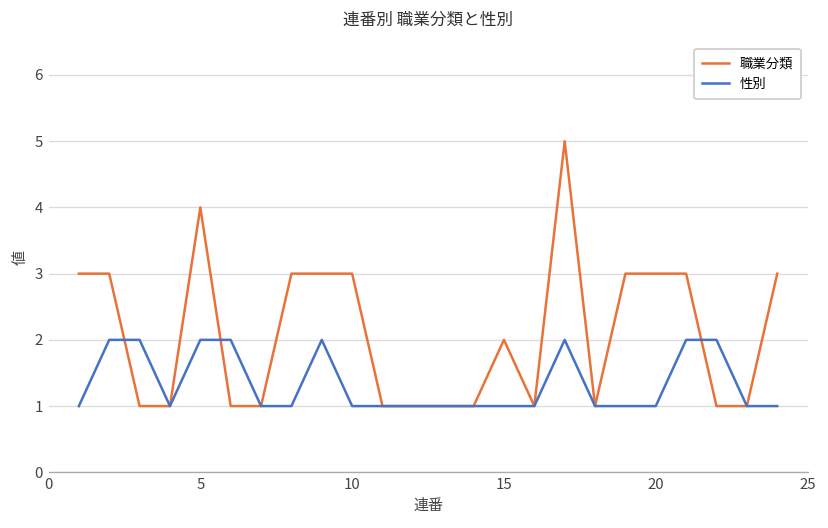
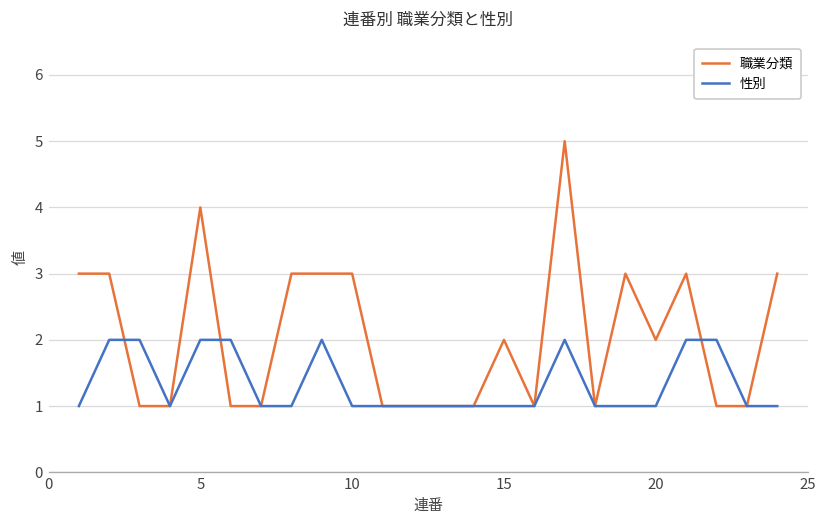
  {
    "職業分類": {
      "5": 4,
      "10": 3,
      "15": 2,
-     "20": 3
+     "20": 2
    },
    "性別": {
      "5": 2,
      "10": 1,
      "15": 1,
      "20": 1
    }
  }
